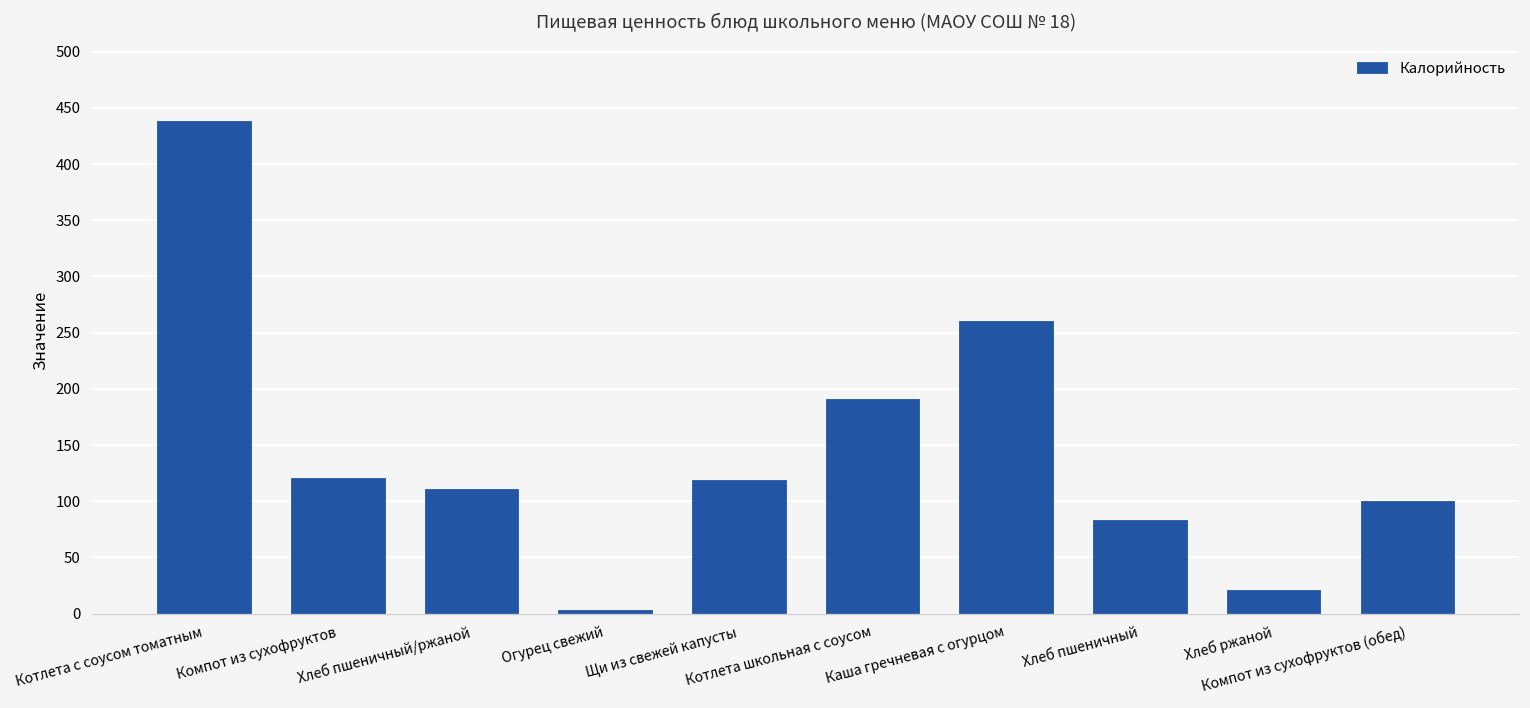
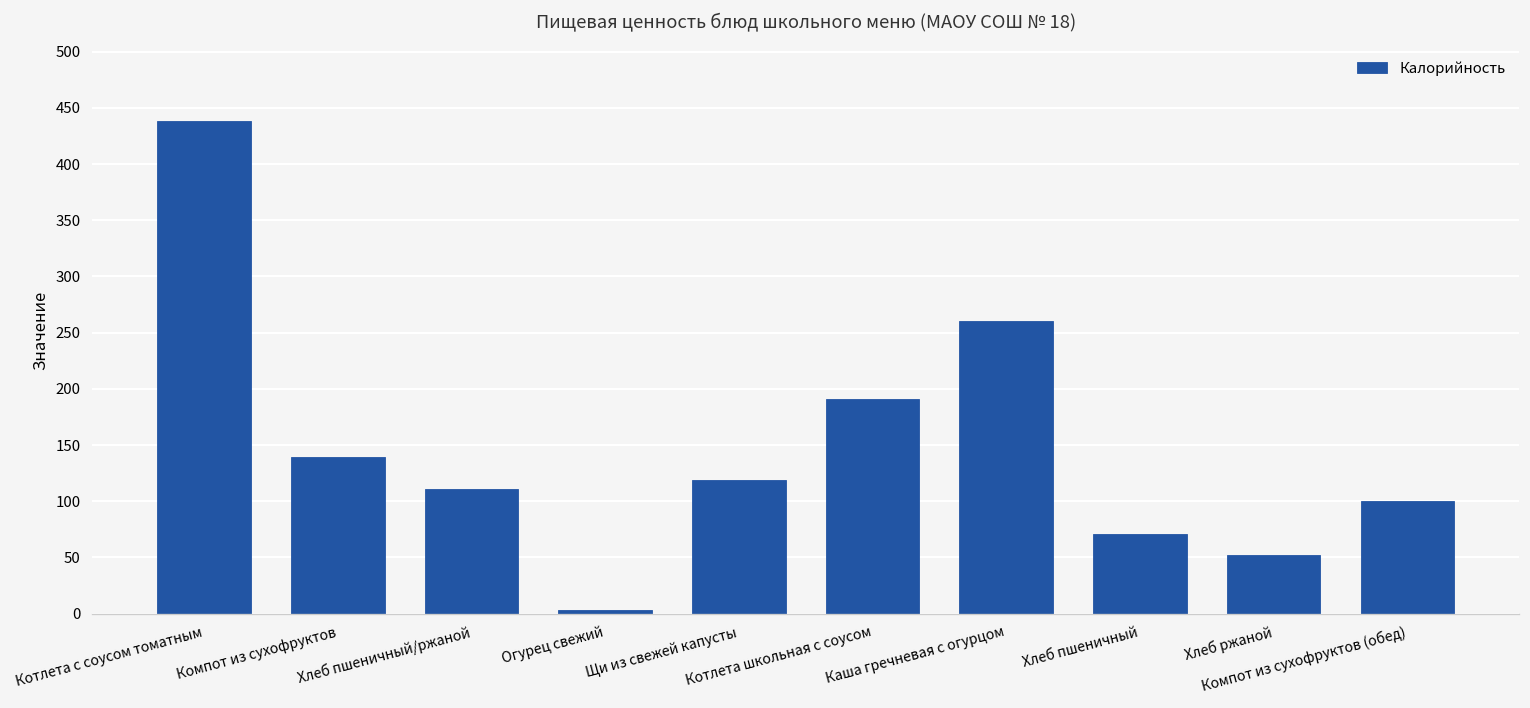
  {
    "Котлета с соусом томатным": 440,
-   "Компот из сухофруктов": 120,
+   "Компот из сухофруктов": 140,
    "Хлеб пшеничный/ржаной": 110,
    "Огурец свежий": 0,
    "Щи из свежей капусты": 120,
    "Котлета школьная с соусом": 190,
    "Каша гречневая с огурцом": 260,
-   "Хлеб пшеничный": 80,
-   "Хлеб ржаной": 20,
+   "Хлеб пшеничный": 70,
+   "Хлеб ржаной": 50,
    "Компот из сухофруктов (обед)": 100
  }
